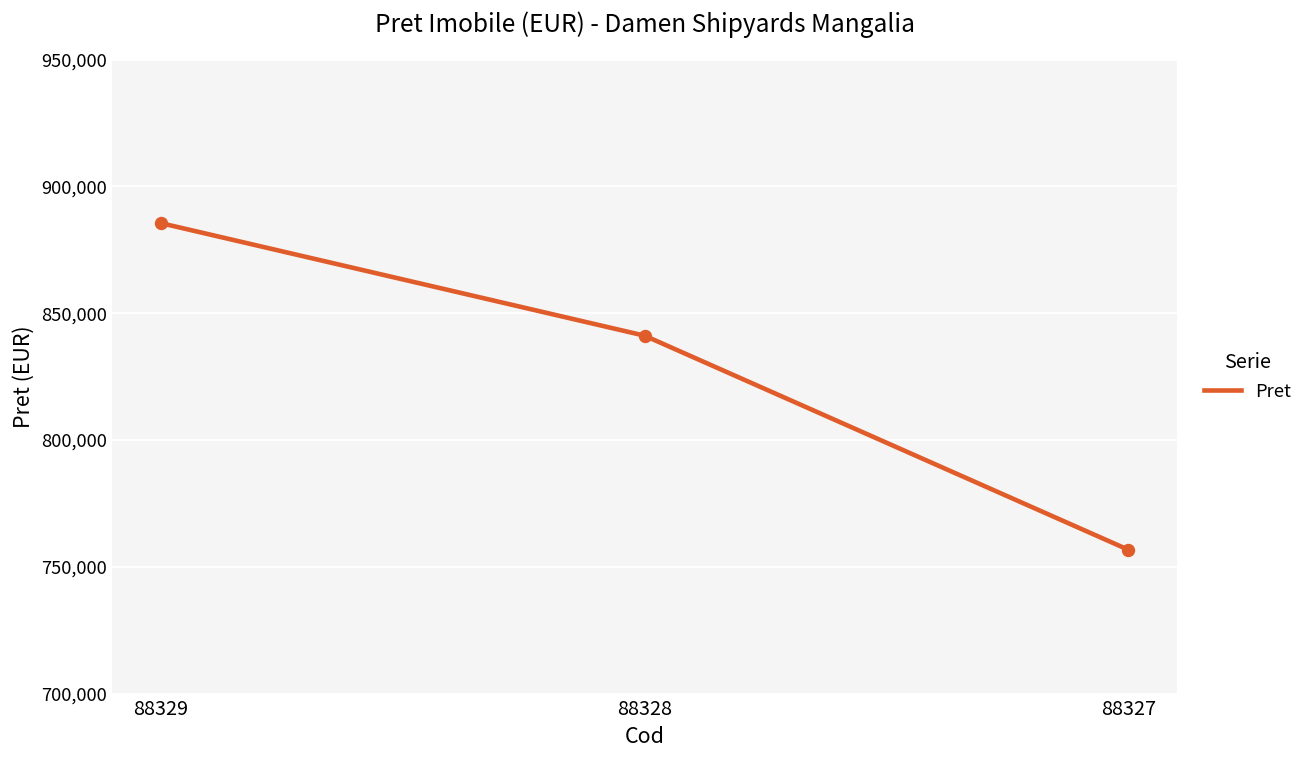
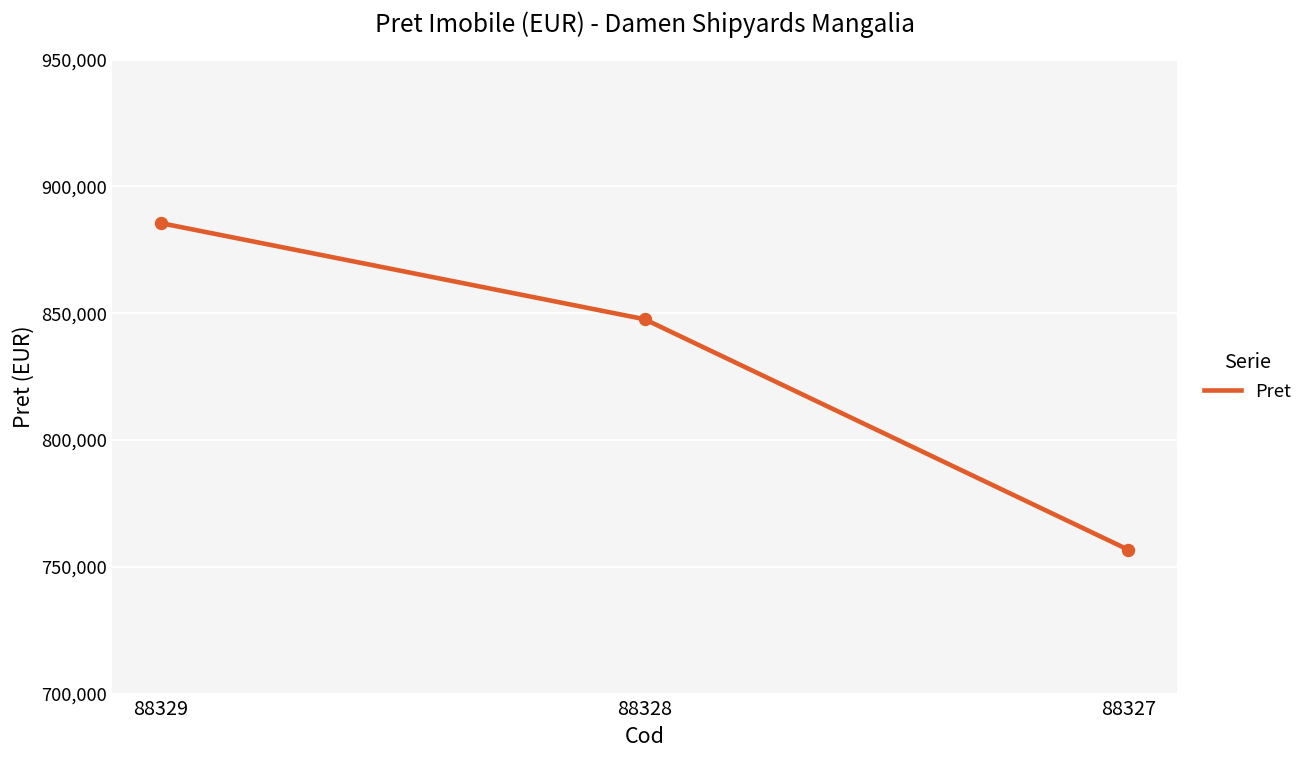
  {
    "88329": "886,000",
-   "88328": "841,000",
+   "88328": "848,000",
    "88327": "757,000"
  }
